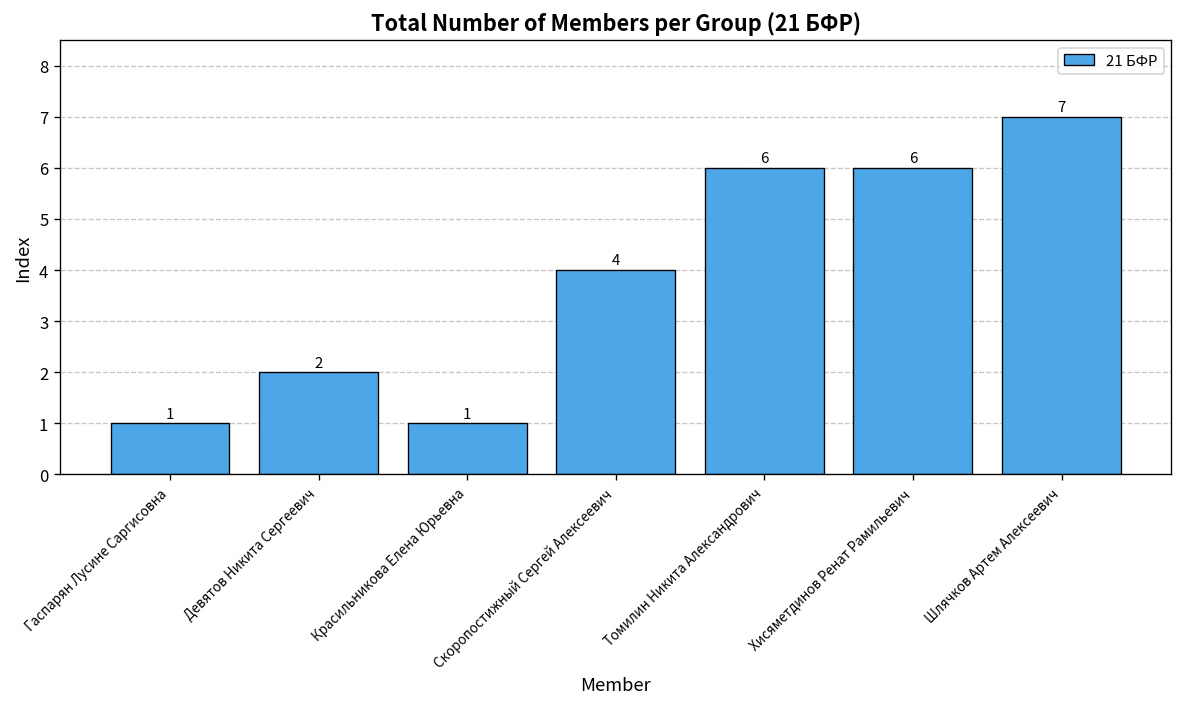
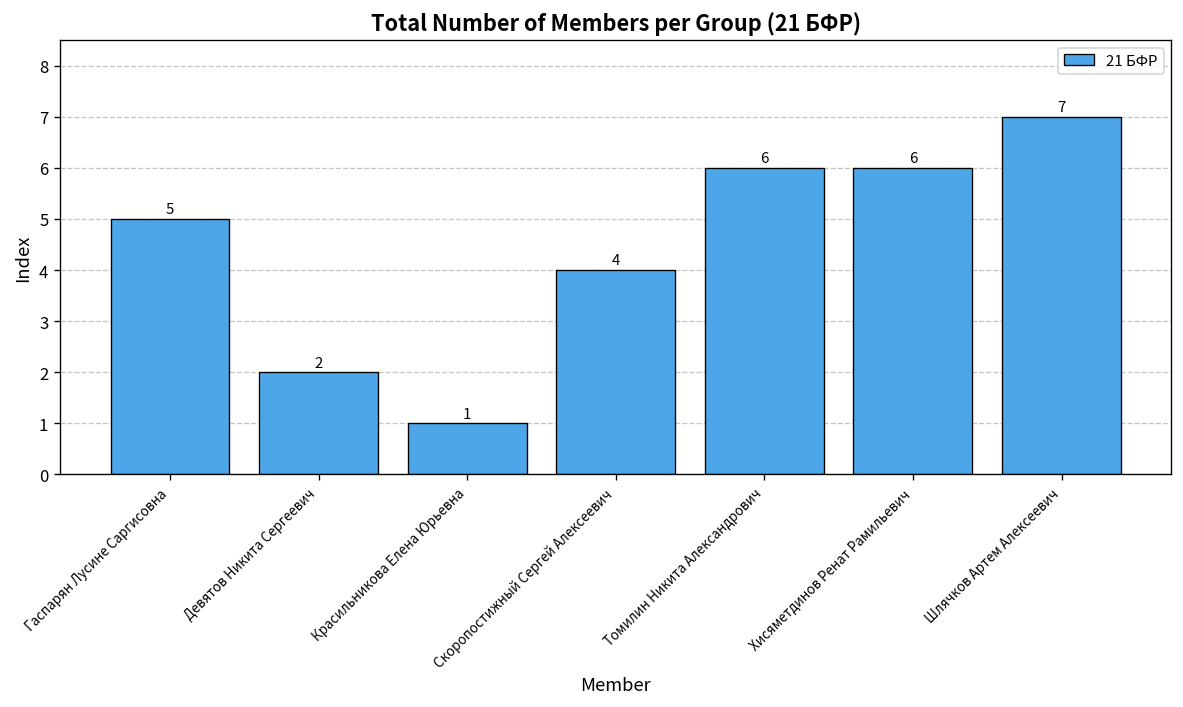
  {
-   "Гаспарян Лусине Саргисовна": 1,
+   "Гаспарян Лусине Саргисовна": 5,
    "Девятов Никита Сергеевич": 2,
    "Красильникова Елена Юрьевна": 1,
    "Скоропостижный Сергей Алексеевич": 4,
    "Томилин Никита Александрович": 6,
    "Хисяметдинов Ренат Рамильевич": 6,
    "Шлячков Артем Алексеевич": 7
  }
